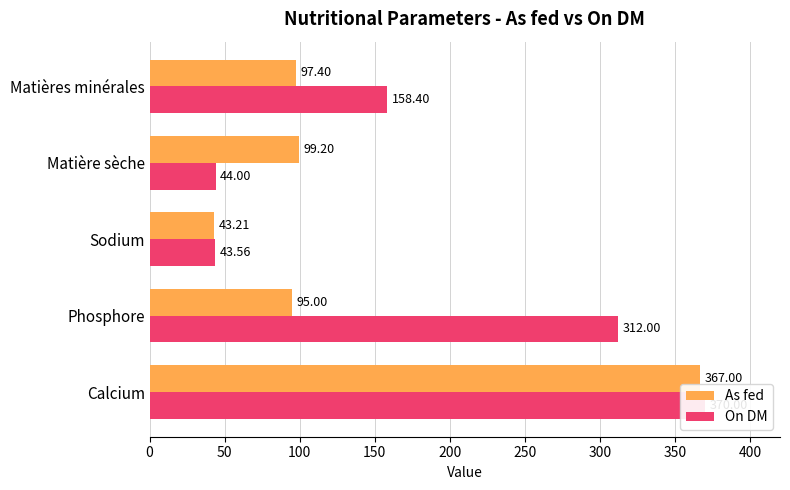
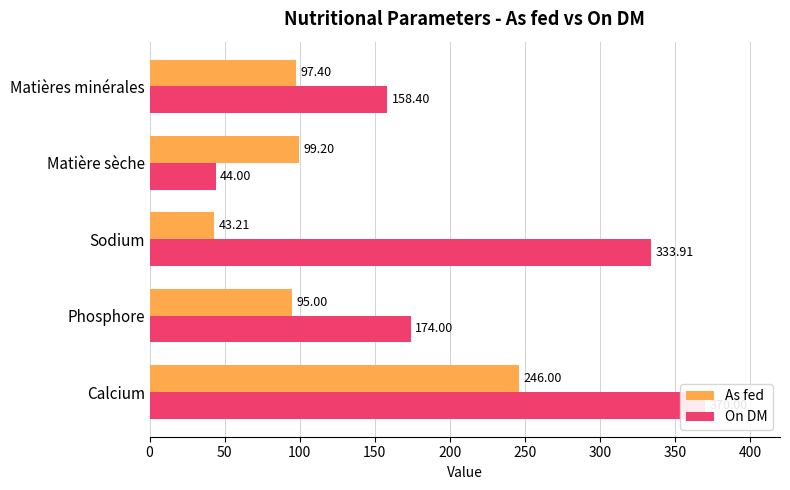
  {
    "As fed": {
-     "Calcium": 367
+     "Calcium": 246
    },
    "On DM": {
      "Matières minérales": 158.40,
      "Matière sèche": 44.00,
-     "Sodium": 43.56,
-     "Phosphore": 312.00
+     "Sodium": 333.91,
+     "Phosphore": 174.00
    }
  }
